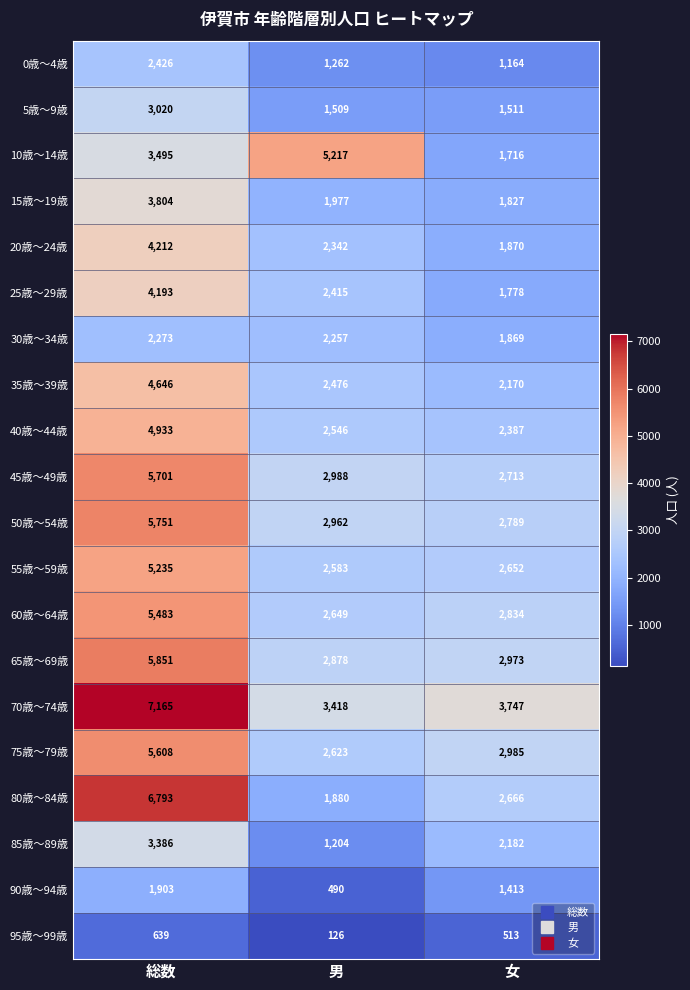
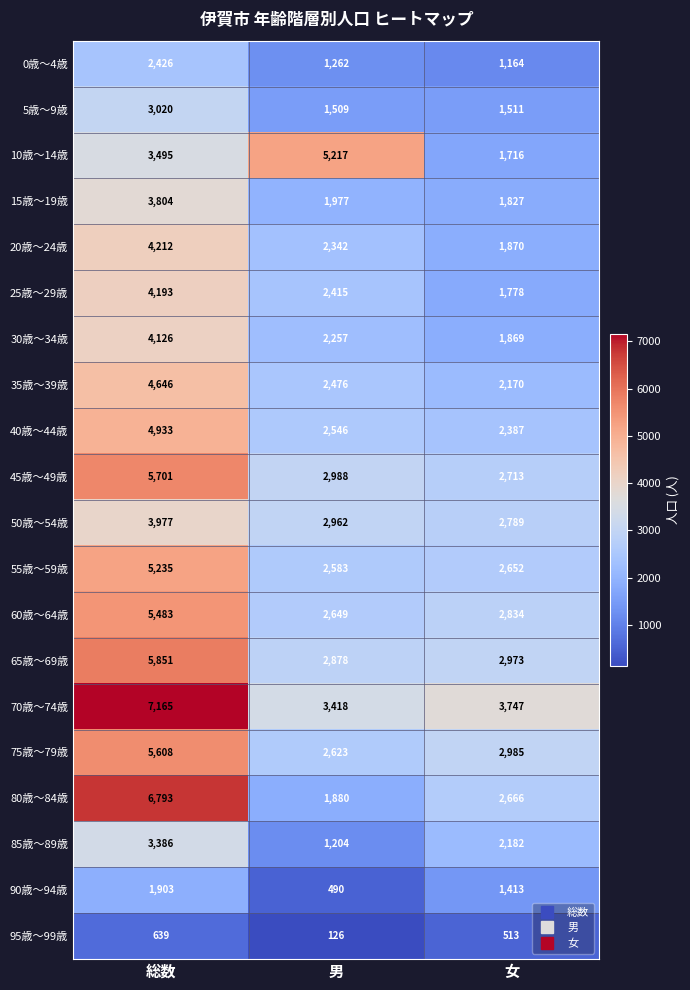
  {
    "0歳～4歳": {
      "総数": "2,426",
      "男": "1,262",
      "女": "1,164"
    },
    "5歳～9歳": {
      "総数": "3,020",
      "男": "1,509",
      "女": "1,511"
    },
    "10歳～14歳": {
      "総数": "3,495",
      "男": "5,217",
      "女": "1,716"
    },
    "15歳～19歳": {
      "総数": "3,804",
      "男": "1,977",
      "女": "1,827"
    },
    "20歳～24歳": {
      "総数": "4,212",
      "男": "2,342",
      "女": "1,870"
    },
    "25歳～29歳": {
      "総数": "4,193",
      "男": "2,415",
      "女": "1,778"
    },
    "30歳～34歳": {
-     "総数": "2,273",
+     "総数": "4,126",
      "男": "2,257",
      "女": "1,869"
    },
    "35歳～39歳": {
      "総数": "4,646",
      "男": "2,476",
      "女": "2,170"
    },
    "40歳～44歳": {
      "総数": "4,933",
      "男": "2,546",
      "女": "2,387"
    },
    "45歳～49歳": {
      "総数": "5,701",
      "男": "2,988",
      "女": "2,713"
    },
    "50歳～54歳": {
-     "総数": "5,751",
+     "総数": "3,977",
      "男": "2,962",
      "女": "2,789"
    },
    "55歳～59歳": {
      "総数": "5,235",
      "男": "2,583",
      "女": "2,652"
    },
    "60歳～64歳": {
      "総数": "5,483",
      "男": "2,649",
      "女": "2,834"
    },
    "65歳～69歳": {
      "総数": "5,851",
      "男": "2,878",
      "女": "2,973"
    },
    "70歳～74歳": {
      "総数": "7,165",
      "男": "3,418",
      "女": "3,747"
    },
    "75歳～79歳": {
      "総数": "5,608",
      "男": "2,623",
      "女": "2,985"
    },
    "80歳～84歳": {
      "総数": "6,793",
      "男": "1,880",
      "女": "2,666"
    },
    "85歳～89歳": {
      "総数": "3,386",
      "男": "1,204",
      "女": "2,182"
    },
    "90歳～94歳": {
      "総数": "1,903",
      "男": "490",
      "女": "1,413"
    },
    "95歳～99歳": {
      "総数": "639",
      "男": "126",
      "女": "513"
    }
  }
